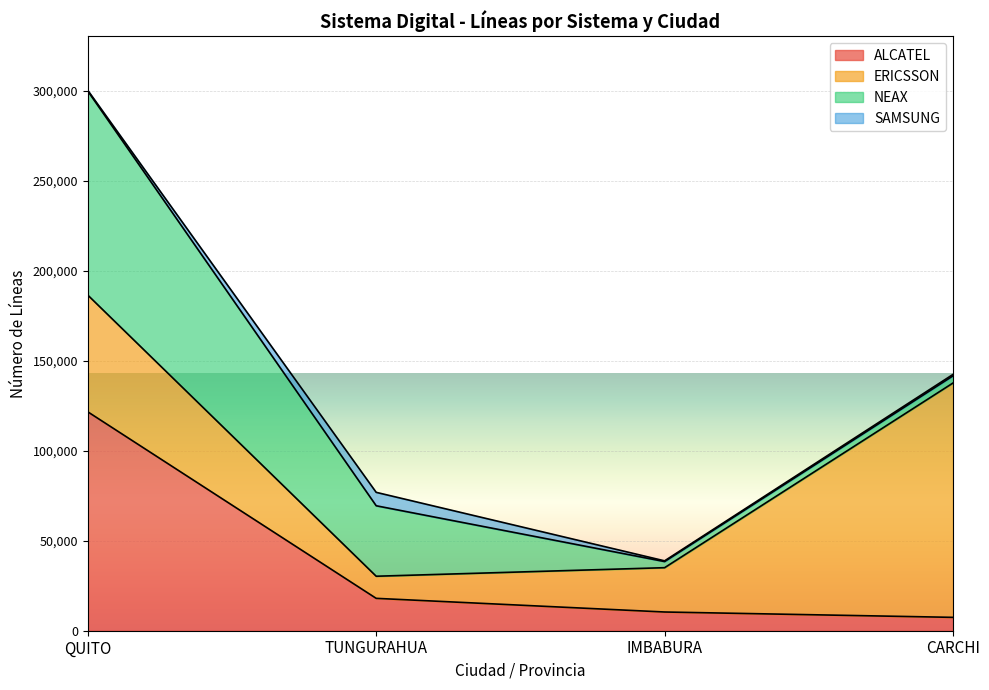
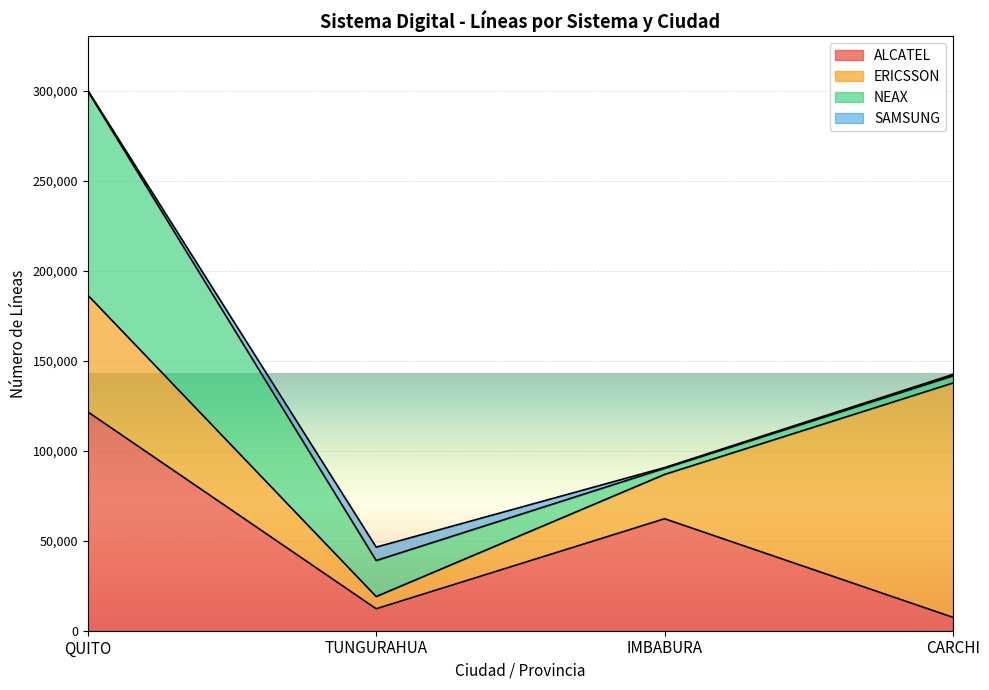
  {
    "ALCATEL": {
      "QUITO": "122,000",
-     "TUNGURAHUA": "18,000",
-     "IMBABURA": "10,000",
+     "TUNGURAHUA": "12,000",
+     "IMBABURA": "62,000",
      "CARCHI": "7,000"
    },
    "ERICSSON": {
      "QUITO": "65,000",
-     "TUNGURAHUA": "12,000",
+     "TUNGURAHUA": "7,000",
      "IMBABURA": "25,000",
      "CARCHI": "130,000"
    },
    "NEAX": {
-     "TUNGURAHUA": "39,000"
+     "TUNGURAHUA": "20,000"
    },
    "SAMSUNG": {
      "TUNGURAHUA": "7,000"
    }
  }
